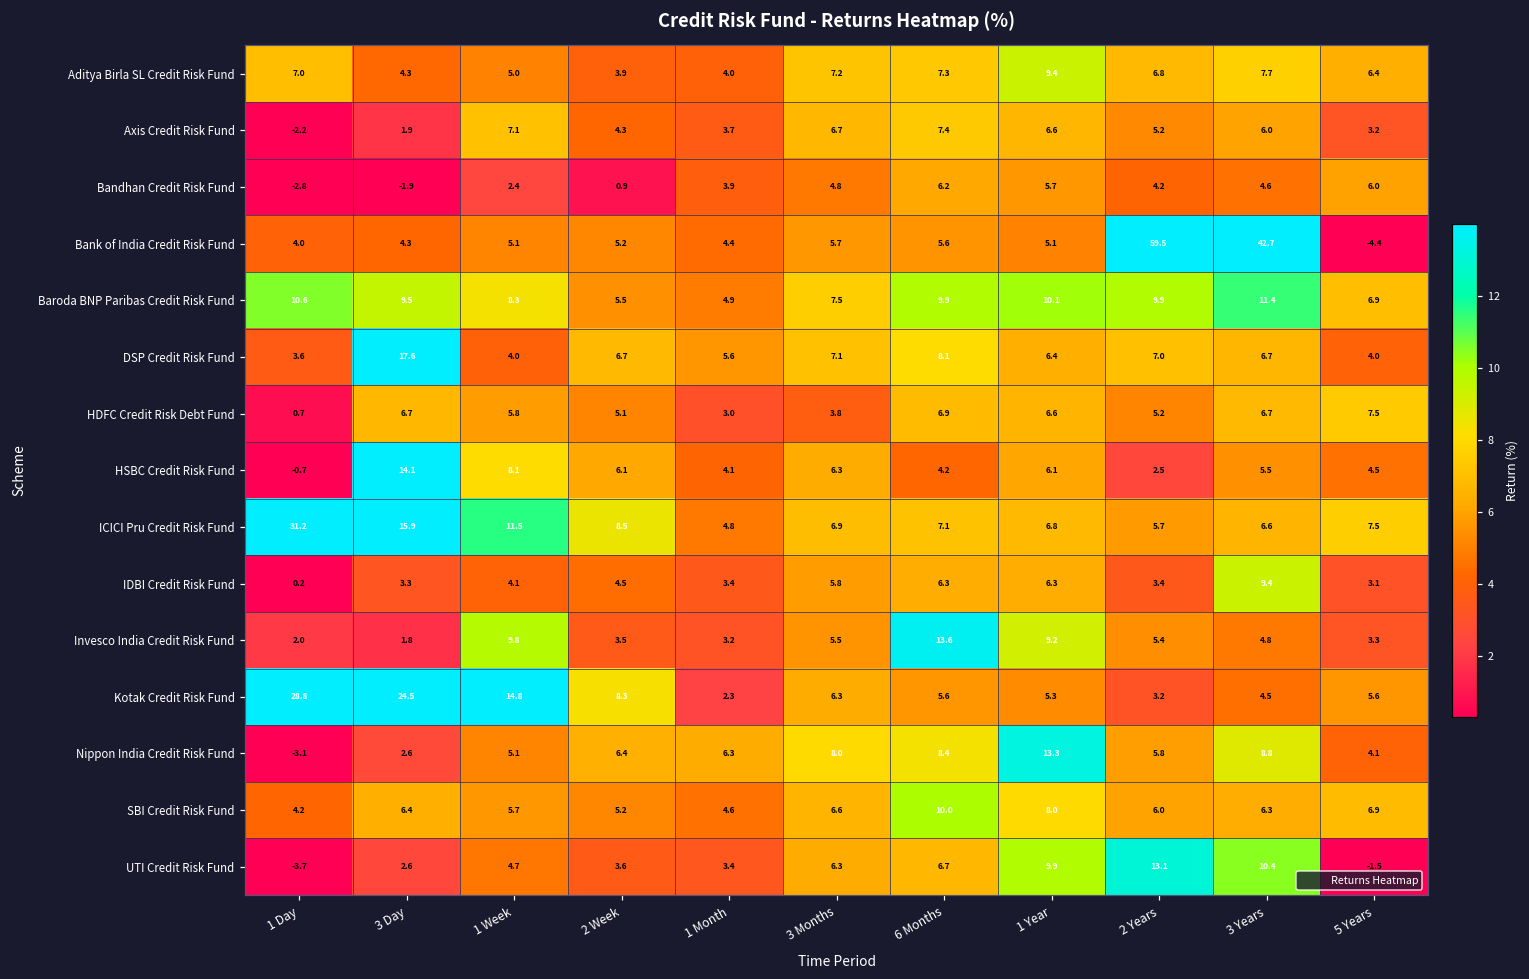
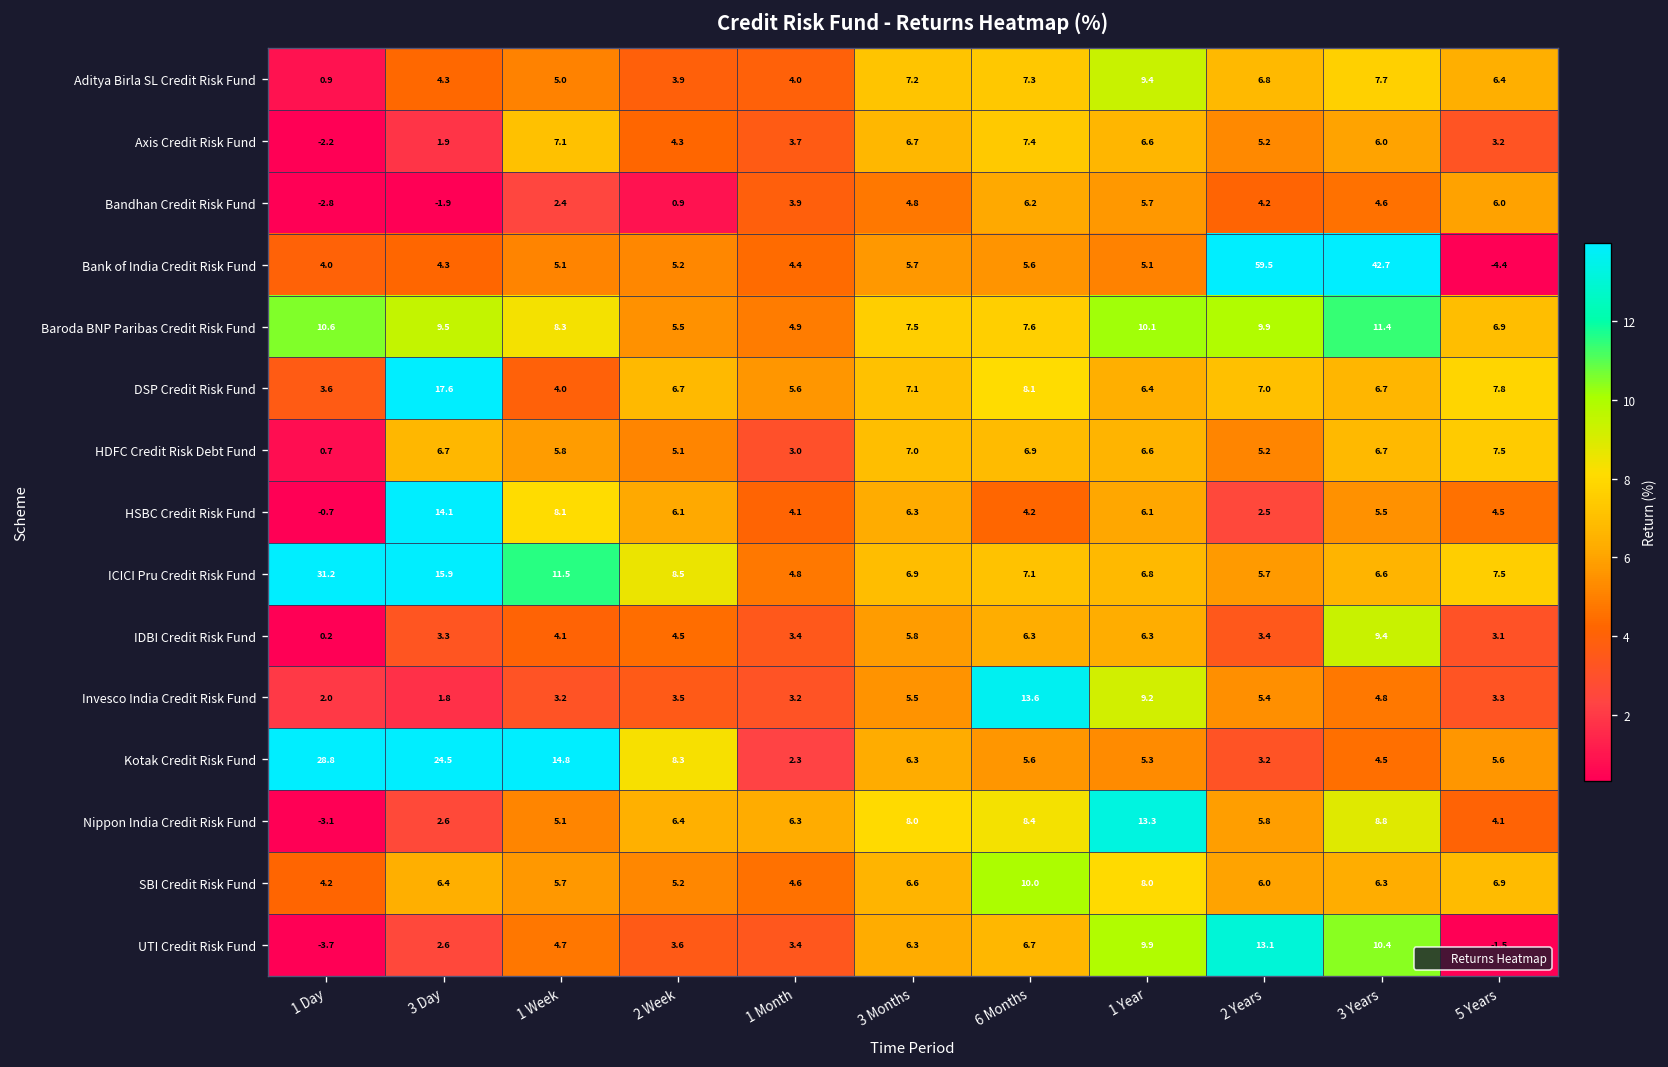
  {
    "Aditya Birla SL Credit Risk Fund": {
-     "1 Day": 7.0,
+     "1 Day": 0.9,
      "3 Day": 4.3,
      "1 Week": 5.0,
      "2 Week": 3.9,
      "1 Month": 4.0,
      "3 Months": 7.2,
      "6 Months": 7.3,
      "1 Year": 9.4,
      "2 Years": 6.8,
      "3 Years": 7.7,
      "5 Years": 6.4
    },
    "Axis Credit Risk Fund": {
      "1 Day": -2.2,
      "3 Day": 1.9,
      "1 Week": 7.1,
      "2 Week": 4.3,
      "1 Month": 3.7,
      "3 Months": 6.7,
      "6 Months": 7.4,
      "1 Year": 6.6,
      "2 Years": 5.2,
      "3 Years": 6.0,
      "5 Years": 3.2
    },
    "Bandhan Credit Risk Fund": {
      "1 Day": -2.8,
      "3 Day": -1.9,
      "1 Week": 2.4,
      "2 Week": 0.9,
      "1 Month": 3.9,
      "3 Months": 4.8,
      "6 Months": 6.2,
      "1 Year": 5.7,
      "2 Years": 4.2,
      "3 Years": 4.6,
      "5 Years": 6.0
    },
    "Bank of India Credit Risk Fund": {
      "1 Day": 4.0,
      "3 Day": 4.3,
      "1 Week": 5.1,
      "2 Week": 5.2,
      "1 Month": 4.4,
      "3 Months": 5.7,
      "6 Months": 5.6,
      "1 Year": 5.1,
      "2 Years": 59.5,
      "3 Years": 42.7,
      "5 Years": -4.4
    },
    "Baroda BNP Paribas Credit Risk Fund": {
      "1 Day": 10.6,
      "3 Day": 9.5,
      "1 Week": 8.3,
      "2 Week": 5.5,
      "1 Month": 4.9,
      "3 Months": 7.5,
-     "6 Months": 9.9,
+     "6 Months": 7.6,
      "1 Year": 10.1,
      "2 Years": 9.9,
      "3 Years": 11.4,
      "5 Years": 6.9
    },
    "DSP Credit Risk Fund": {
      "1 Day": 3.6,
      "3 Day": 17.6,
      "1 Week": 4.0,
      "2 Week": 6.7,
      "1 Month": 5.6,
      "3 Months": 7.1,
      "6 Months": 8.1,
      "1 Year": 6.4,
      "2 Years": 7.0,
      "3 Years": 6.7,
-     "5 Years": 4.0
+     "5 Years": 7.8
    },
    "HDFC Credit Risk Debt Fund": {
      "1 Day": 0.7,
      "3 Day": 6.7,
      "1 Week": 5.8,
      "2 Week": 5.1,
      "1 Month": 3.0,
-     "3 Months": 3.8,
+     "3 Months": 7.0,
      "6 Months": 6.9,
      "1 Year": 6.6,
      "2 Years": 5.2,
      "3 Years": 6.7,
      "5 Years": 7.5
    },
    "HSBC Credit Risk Fund": {
      "1 Day": -0.7,
      "3 Day": 14.1,
      "1 Week": 8.1,
      "2 Week": 6.1,
      "1 Month": 4.1,
      "3 Months": 6.3,
      "6 Months": 4.2,
      "1 Year": 6.1,
      "2 Years": 2.5,
      "3 Years": 5.5,
      "5 Years": 4.5
    },
    "ICICI Pru Credit Risk Fund": {
      "1 Day": 31.2,
      "3 Day": 15.9,
      "1 Week": 11.5,
      "2 Week": 8.5,
      "1 Month": 4.8,
      "3 Months": 6.9,
      "6 Months": 7.1,
      "1 Year": 6.8,
      "2 Years": 5.7,
      "3 Years": 6.6,
      "5 Years": 7.5
    },
    "IDBI Credit Risk Fund": {
      "1 Day": 0.2,
      "3 Day": 3.3,
      "1 Week": 4.1,
      "2 Week": 4.5,
      "1 Month": 3.4,
      "3 Months": 5.8,
      "6 Months": 6.3,
      "1 Year": 6.3,
      "2 Years": 3.4,
      "3 Years": 9.4,
      "5 Years": 3.1
    },
    "Invesco India Credit Risk Fund": {
      "1 Day": 2.0,
      "3 Day": 1.8,
-     "1 Week": 9.8,
+     "1 Week": 3.2,
      "2 Week": 3.5,
      "1 Month": 3.2,
      "3 Months": 5.5,
      "6 Months": 13.6,
      "1 Year": 9.2,
      "2 Years": 5.4,
      "3 Years": 4.8,
      "5 Years": 3.3
    },
    "Kotak Credit Risk Fund": {
      "1 Day": 28.8,
      "3 Day": 24.5,
      "1 Week": 14.8,
      "2 Week": 8.3,
      "1 Month": 2.3,
      "3 Months": 6.3,
      "6 Months": 5.6,
      "1 Year": 5.3,
      "2 Years": 3.2,
      "3 Years": 4.5,
      "5 Years": 5.6
    },
    "Nippon India Credit Risk Fund": {
      "1 Day": -3.1,
      "3 Day": 2.6,
      "1 Week": 5.1,
      "2 Week": 6.4,
      "1 Month": 6.3,
      "3 Months": 8.0,
      "6 Months": 8.4,
      "1 Year": 13.3,
      "2 Years": 5.8,
      "3 Years": 8.8,
      "5 Years": 4.1
    },
    "SBI Credit Risk Fund": {
      "1 Day": 4.2,
      "3 Day": 6.4,
      "1 Week": 5.7,
      "2 Week": 5.2,
      "1 Month": 4.6,
      "3 Months": 6.6,
      "6 Months": 10.0,
      "1 Year": 8.0,
      "2 Years": 6.0,
      "3 Years": 6.3,
      "5 Years": 6.9
    },
    "UTI Credit Risk Fund": {
      "1 Day": -3.7,
      "3 Day": 2.6,
      "1 Week": 4.7,
      "2 Week": 3.6,
      "1 Month": 3.4,
      "3 Months": 6.3,
      "6 Months": 6.7,
      "1 Year": 9.9,
      "2 Years": 13.1,
      "3 Years": 10.4
    }
  }
